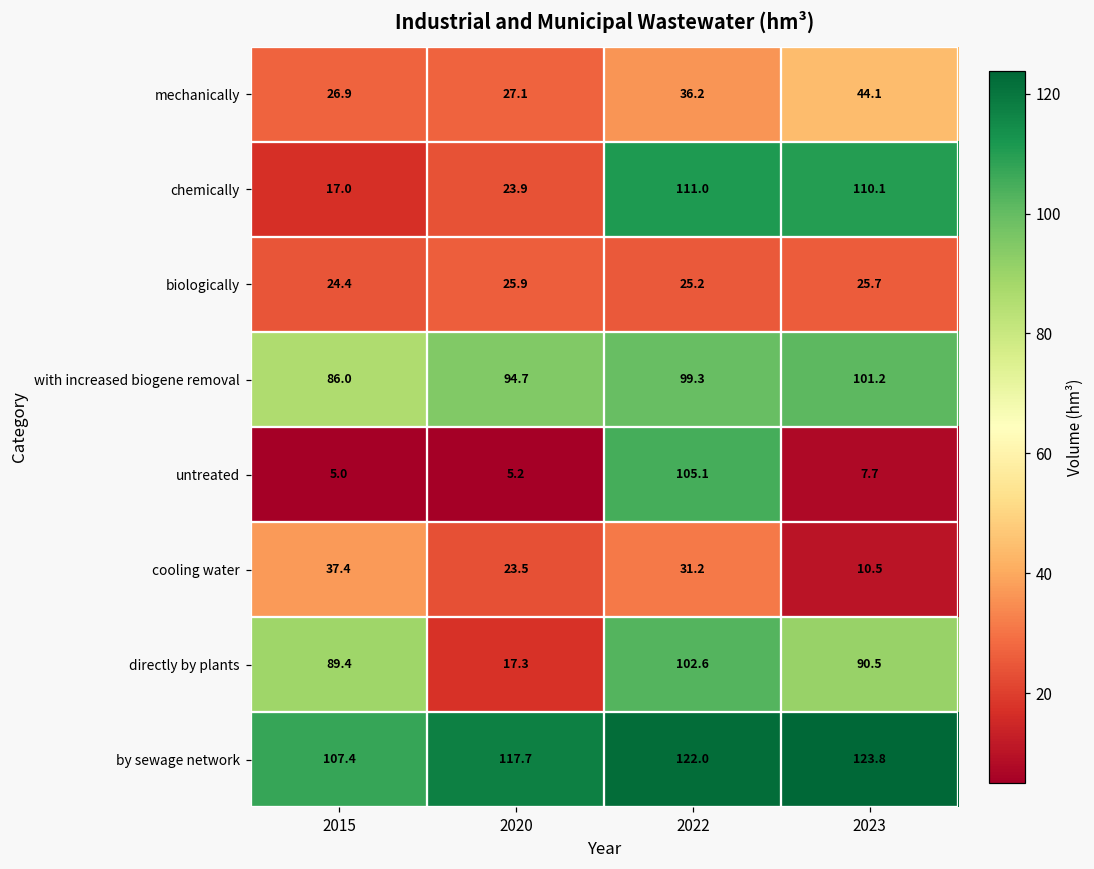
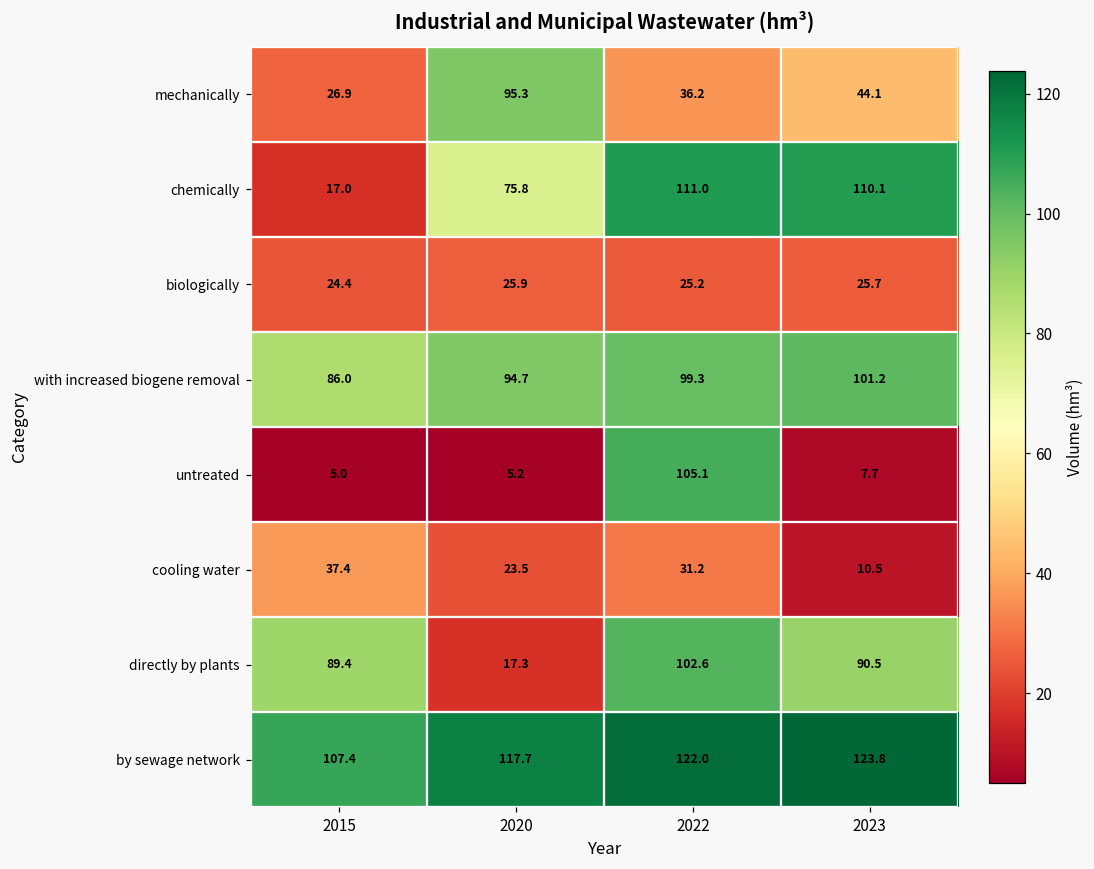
  {
    "mechanically": {
      "2015": 26.9,
-     "2020": 27.1,
+     "2020": 95.3,
      "2022": 36.2,
      "2023": 44.1
    },
    "chemically": {
      "2015": 17.0,
-     "2020": 23.9,
+     "2020": 75.8,
      "2022": 111.0,
      "2023": 110.1
    },
    "biologically": {
      "2015": 24.4,
      "2020": 25.9,
      "2022": 25.2,
      "2023": 25.7
    },
    "with increased biogene removal": {
      "2015": 86.0,
      "2020": 94.7,
      "2022": 99.3,
      "2023": 101.2
    },
    "untreated": {
      "2015": 5.0,
      "2020": 5.2,
      "2022": 105.1,
      "2023": 7.7
    },
    "cooling water": {
      "2015": 37.4,
      "2020": 23.5,
      "2022": 31.2,
      "2023": 10.5
    },
    "directly by plants": {
      "2015": 89.4,
      "2020": 17.3,
      "2022": 102.6,
      "2023": 90.5
    },
    "by sewage network": {
      "2015": 107.4,
      "2020": 117.7,
      "2022": 122.0,
      "2023": 123.8
    }
  }
